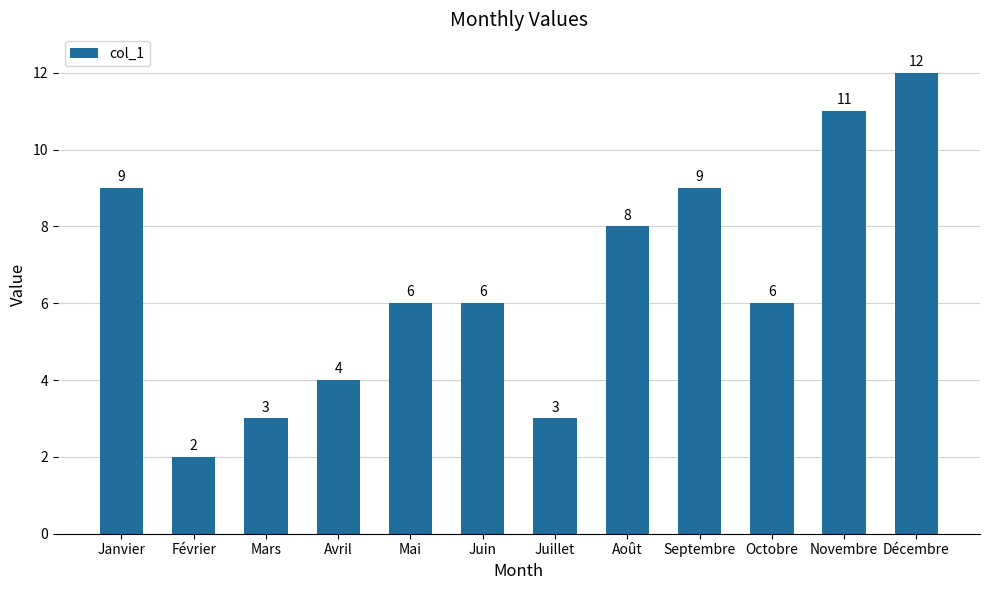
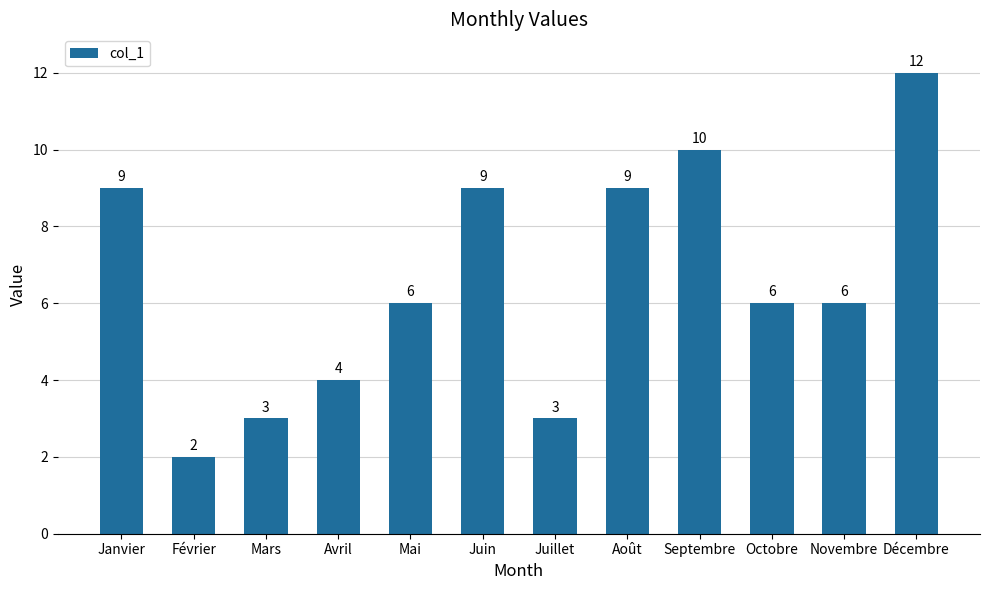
  {
    "Janvier": 9,
    "Février": 2,
    "Mars": 3,
    "Avril": 4,
    "Mai": 6,
-   "Juin": 6,
+   "Juin": 9,
    "Juillet": 3,
-   "Août": 8,
-   "Septembre": 9,
+   "Août": 9,
+   "Septembre": 10,
    "Octobre": 6,
-   "Novembre": 11,
+   "Novembre": 6,
    "Décembre": 12
  }
